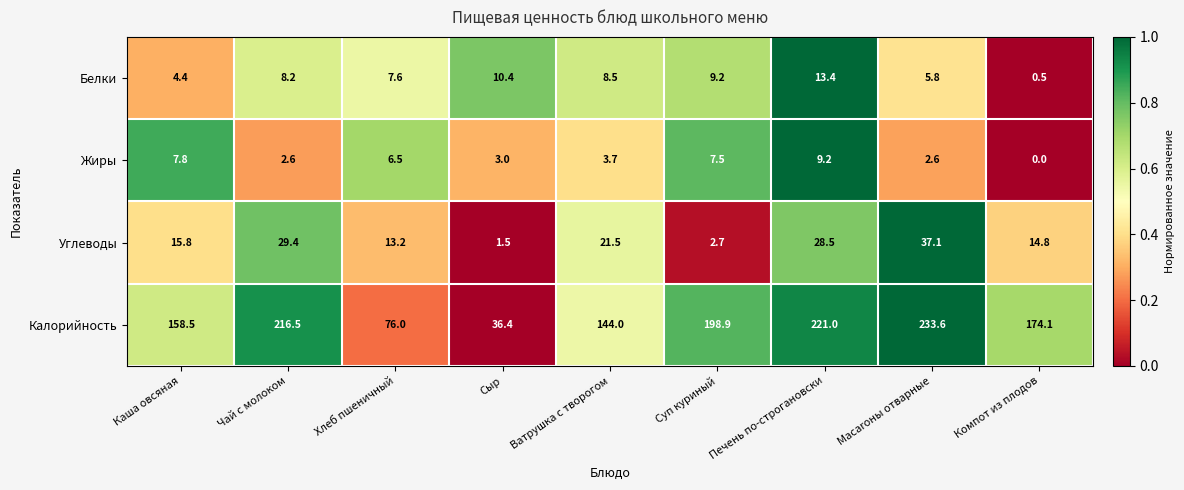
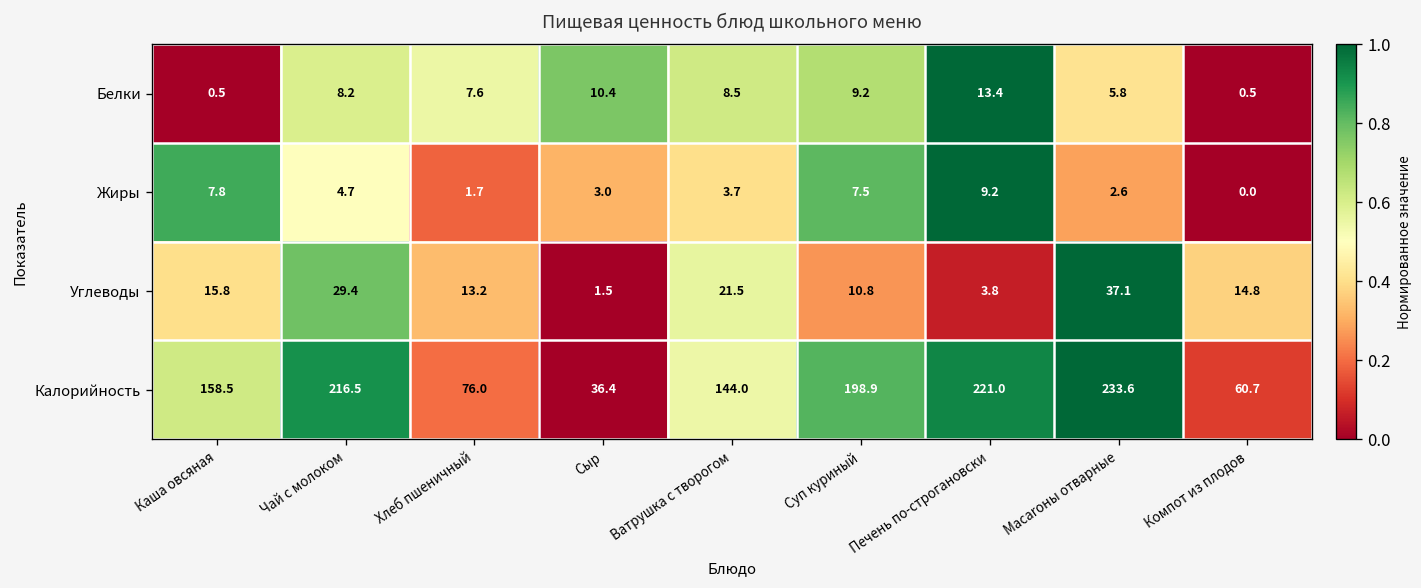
  {
    "Белки": {
-     "Каша овсяная": 4.4,
+     "Каша овсяная": 0.5,
      "Чай с молоком": 8.2,
      "Хлеб пшеничный": 7.6,
      "Сыр": 10.4,
      "Ватрушка с творогом": 8.5,
      "Суп куриный": 9.2,
      "Печень по-строгановски": 13.4,
      "Маcarоны отварные": 5.8,
      "Компот из плодов": 0.5
    },
    "Жиры": {
      "Каша овсяная": 7.8,
-     "Чай с молоком": 2.6,
-     "Хлеб пшеничный": 6.5,
+     "Чай с молоком": 4.7,
+     "Хлеб пшеничный": 1.7,
      "Сыр": 3.0,
      "Ватрушка с творогом": 3.7,
      "Суп куриный": 7.5,
      "Печень по-строгановски": 9.2,
      "Маcarоны отварные": 2.6,
      "Компот из плодов": 0.0
    },
    "Углеводы": {
      "Каша овсяная": 15.8,
      "Чай с молоком": 29.4,
      "Хлеб пшеничный": 13.2,
      "Сыр": 1.5,
      "Ватрушка с творогом": 21.5,
-     "Суп куриный": 2.7,
-     "Печень по-строгановски": 28.5,
+     "Суп куриный": 10.8,
+     "Печень по-строгановски": 3.8,
      "Маcarоны отварные": 37.1,
      "Компот из плодов": 14.8
    },
    "Калорийность": {
      "Каша овсяная": 158.5,
      "Чай с молоком": 216.5,
      "Хлеб пшеничный": 76.0,
      "Сыр": 36.4,
      "Ватрушка с творогом": 144.0,
      "Суп куриный": 198.9,
      "Печень по-строгановски": 221.0,
      "Маcarоны отварные": 233.6,
-     "Компот из плодов": 174.1
+     "Компот из плодов": 60.7
    }
  }
